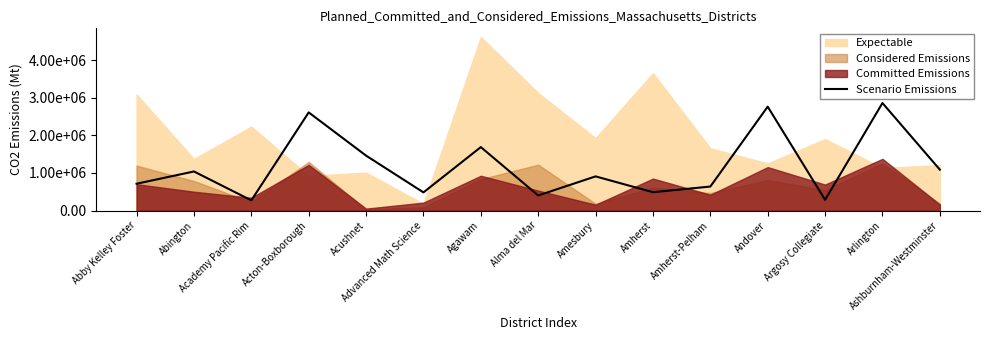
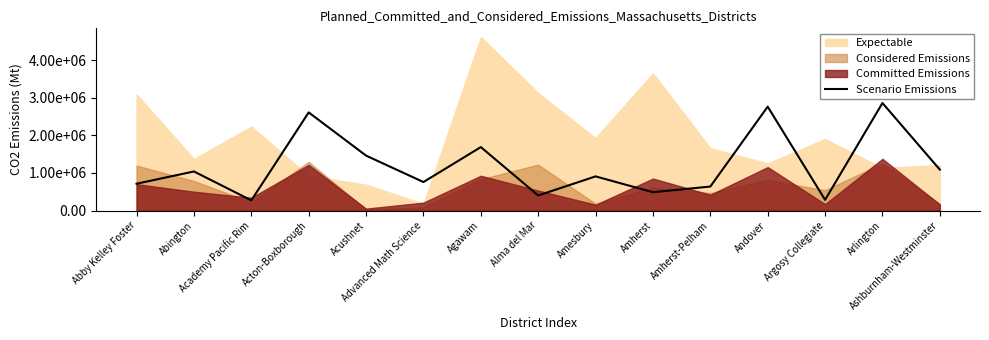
  {
    "Expectable": {
      "Abby Kelley Foster": 3100000,
      "Abington": 1400000,
      "Academy Pacific Rim": 2200000,
      "Acton-Boxborough": 900000,
-     "Acushnet": 1000000,
+     "Acushnet": 700000,
      "Agawam": 4600000,
      "Alma del Mar": 3100000,
      "Amesbury": 1900000,
      "Amherst": 3700000,
      "Amherst-Pelham": 1700000,
      "Andover": 1300000,
      "Argosy Collegiate": 1900000,
      "Arlington": 1100000,
      "Ashburnham-Westminster": 1200000
    },
    "Scenario Emissions": {
      "Abington": 1000000,
      "Acton-Boxborough": 2600000,
      "Acushnet": 1500000,
-     "Advanced Math Science": 500000,
+     "Advanced Math Science": 800000,
      "Agawam": 1700000,
      "Alma del Mar": 400000,
      "Amesbury": 900000,
      "Amherst": 500000,
      "Amherst-Pelham": 600000,
      "Andover": 2800000,
      "Argosy Collegiate": 300000,
      "Arlington": 2900000,
      "Ashburnham-Westminster": 1100000
    },
    "Considered Emissions": {
      "Abby Kelley Foster": 1200000,
      "Abington": 800000,
      "Acton-Boxborough": 1300000,
      "Advanced Math Science": 100000,
      "Agawam": 800000,
      "Alma del Mar": 1200000,
      "Amherst": 600000,
      "Andover": 800000,
      "Argosy Collegiate": 500000,
      "Arlington": 1300000
    },
    "Committed Emissions": {
      "Abington": 500000,
      "Academy Pacific Rim": 300000,
      "Acton-Boxborough": 1200000,
      "Agawam": 900000,
      "Alma del Mar": 500000,
      "Amherst": 900000,
      "Andover": 1200000,
-     "Argosy Collegiate": 700000,
+     "Argosy Collegiate": 200000,
      "Arlington": 1400000
    }
  }
